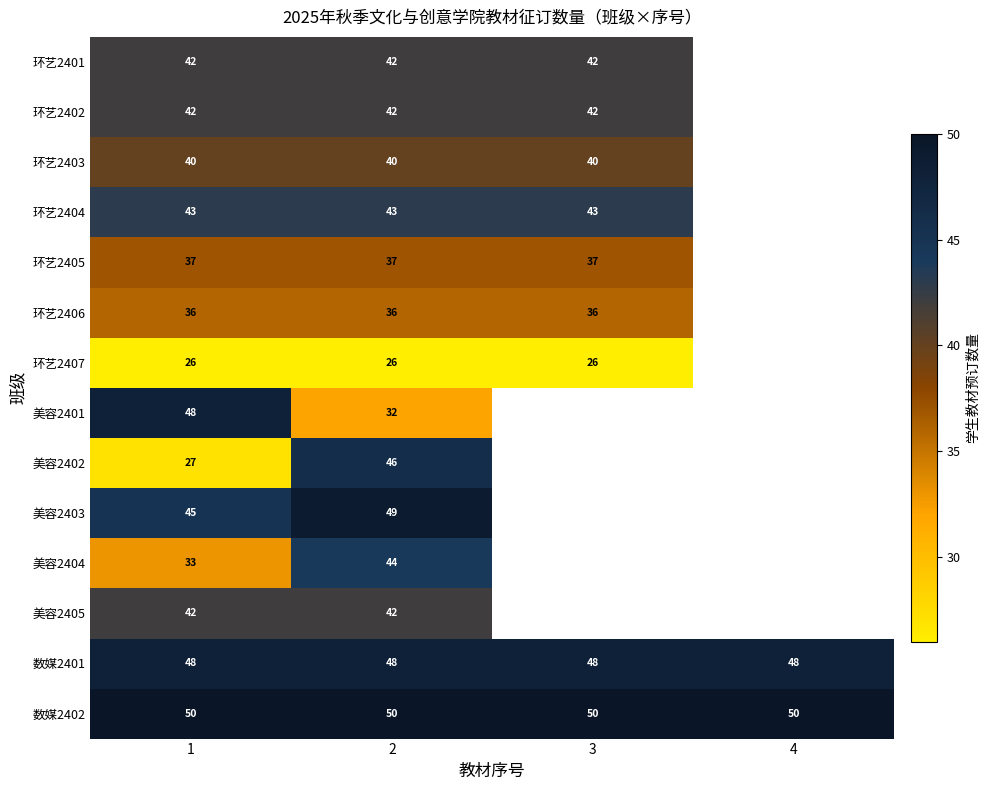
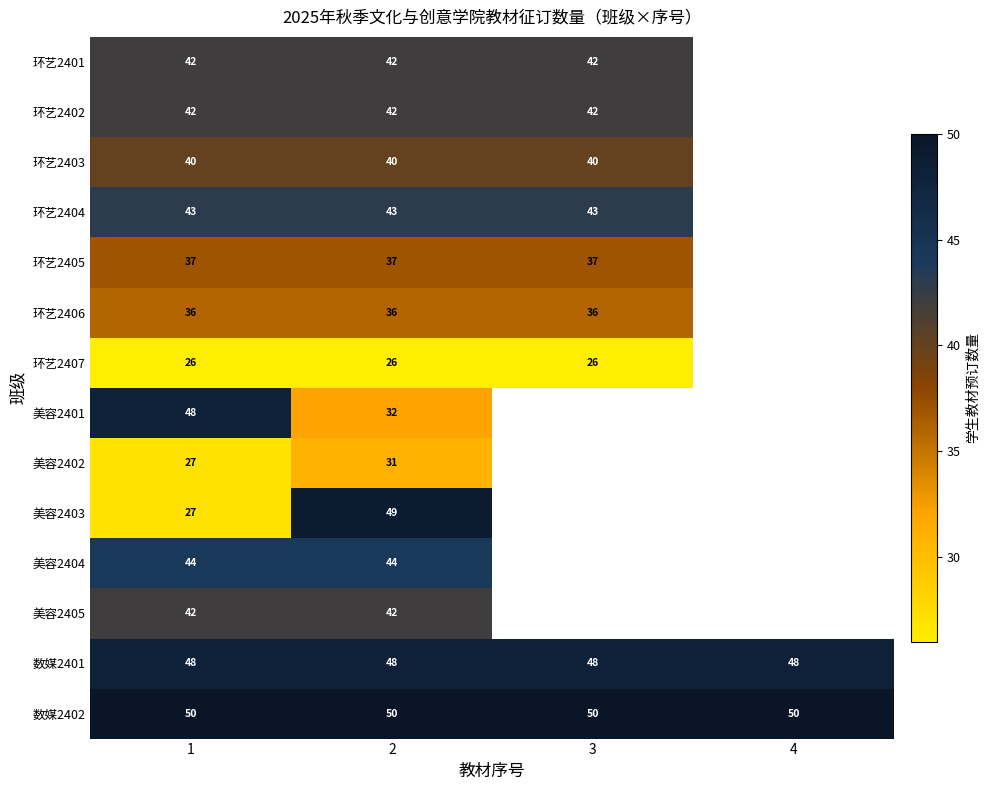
  {
    "环艺2401": {
      "1": 42,
      "2": 42,
      "3": 42
    },
    "环艺2402": {
      "1": 42,
      "2": 42,
      "3": 42
    },
    "环艺2403": {
      "1": 40,
      "2": 40,
      "3": 40
    },
    "环艺2404": {
      "1": 43,
      "2": 43,
      "3": 43
    },
    "环艺2405": {
      "1": 37,
      "2": 37,
      "3": 37
    },
    "环艺2406": {
      "1": 36,
      "2": 36,
      "3": 36
    },
    "环艺2407": {
      "1": 26,
      "2": 26,
      "3": 26
    },
    "美容2401": {
      "1": 48,
      "2": 32
    },
    "美容2402": {
      "1": 27,
-     "2": 46
+     "2": 31
    },
    "美容2403": {
-     "1": 45,
+     "1": 27,
      "2": 49
    },
    "美容2404": {
-     "1": 33,
+     "1": 44,
      "2": 44
    },
    "美容2405": {
      "1": 42,
      "2": 42
    },
    "数媒2401": {
      "1": 48,
      "2": 48,
      "3": 48,
      "4": 48
    },
    "数媒2402": {
      "1": 50,
      "2": 50,
      "3": 50,
      "4": 50
    }
  }
